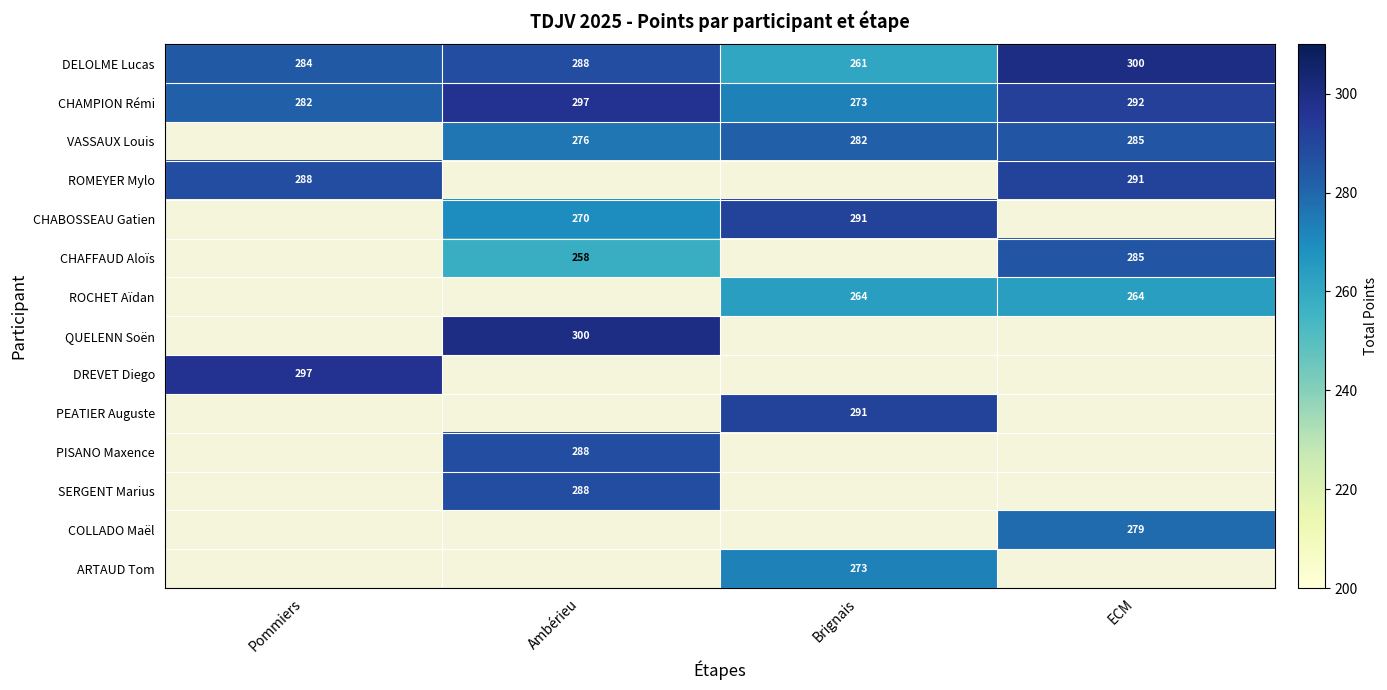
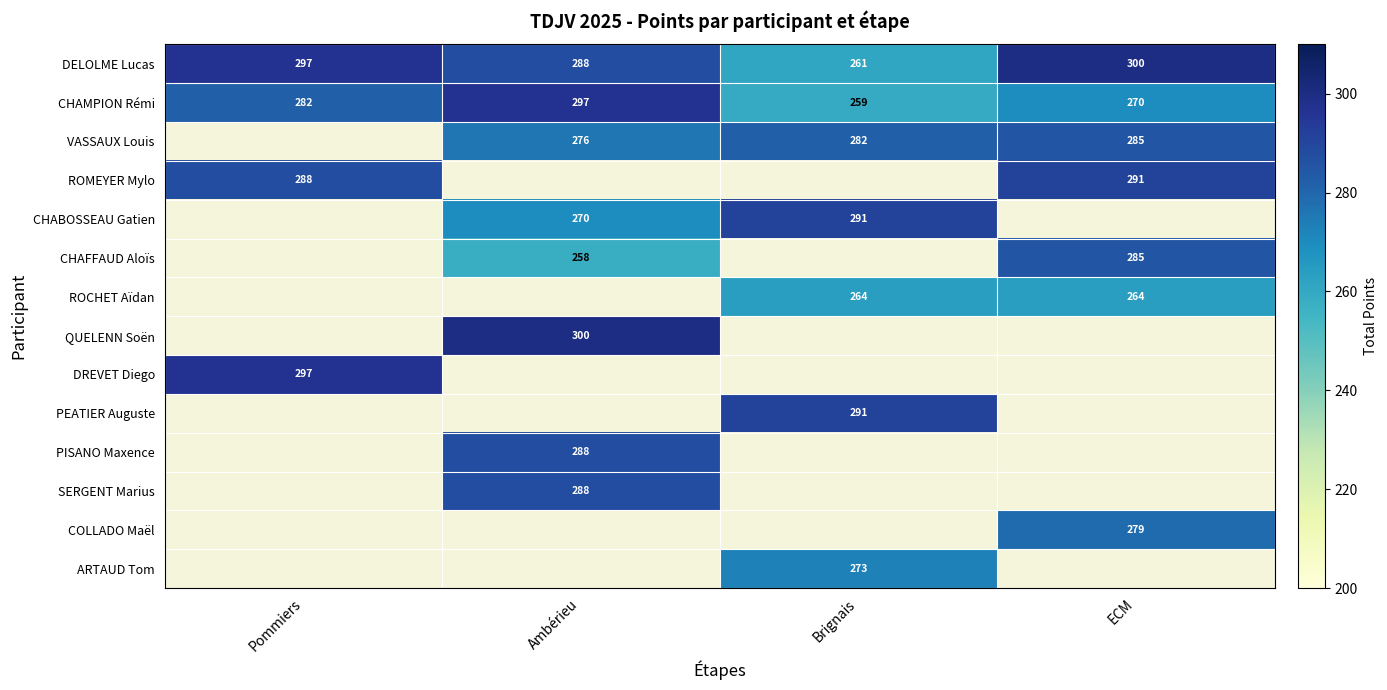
  {
    "DELOLME Lucas": {
-     "Pommiers": 284,
+     "Pommiers": 297,
      "Ambérieu": 288,
      "Brignais": 261,
      "ECM": 300
    },
    "CHAMPION Rémi": {
      "Pommiers": 282,
      "Ambérieu": 297,
-     "Brignais": 273,
-     "ECM": 292
+     "Brignais": 259,
+     "ECM": 270
    },
    "VASSAUX Louis": {
      "Ambérieu": 276,
      "Brignais": 282,
      "ECM": 285
    },
    "ROMEYER Mylo": {
      "Pommiers": 288,
      "ECM": 291
    },
    "CHABOSSEAU Gatien": {
      "Ambérieu": 270,
      "Brignais": 291
    },
    "CHAFFAUD Aloïs": {
      "Ambérieu": 258,
      "ECM": 285
    },
    "ROCHET Aïdan": {
      "Brignais": 264,
      "ECM": 264
    },
    "QUELENN Soën": {
      "Ambérieu": 300
    },
    "DREVET Diego": {
      "Pommiers": 297
    },
    "PEATIER Auguste": {
      "Brignais": 291
    },
    "PISANO Maxence": {
      "Ambérieu": 288
    },
    "SERGENT Marius": {
      "Ambérieu": 288
    },
    "COLLADO Maël": {
      "ECM": 279
    },
    "ARTAUD Tom": {
      "Brignais": 273
    }
  }
